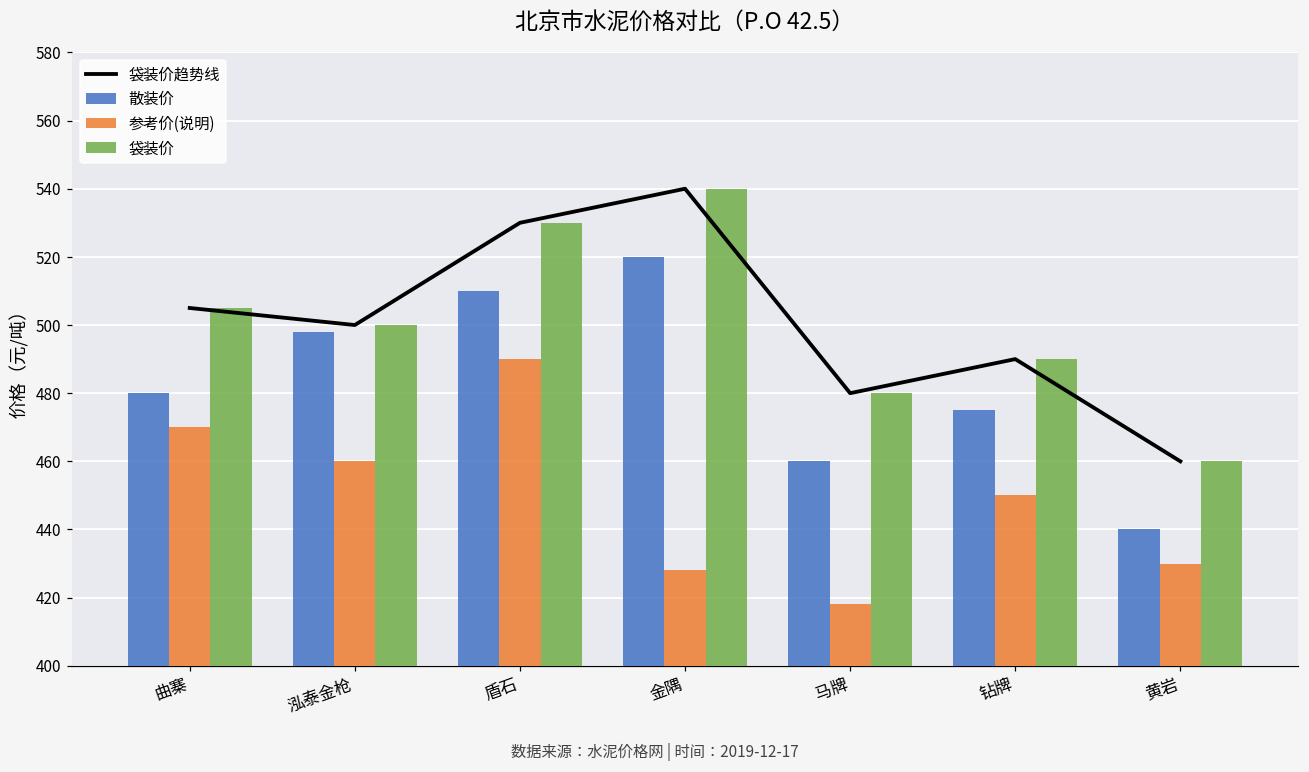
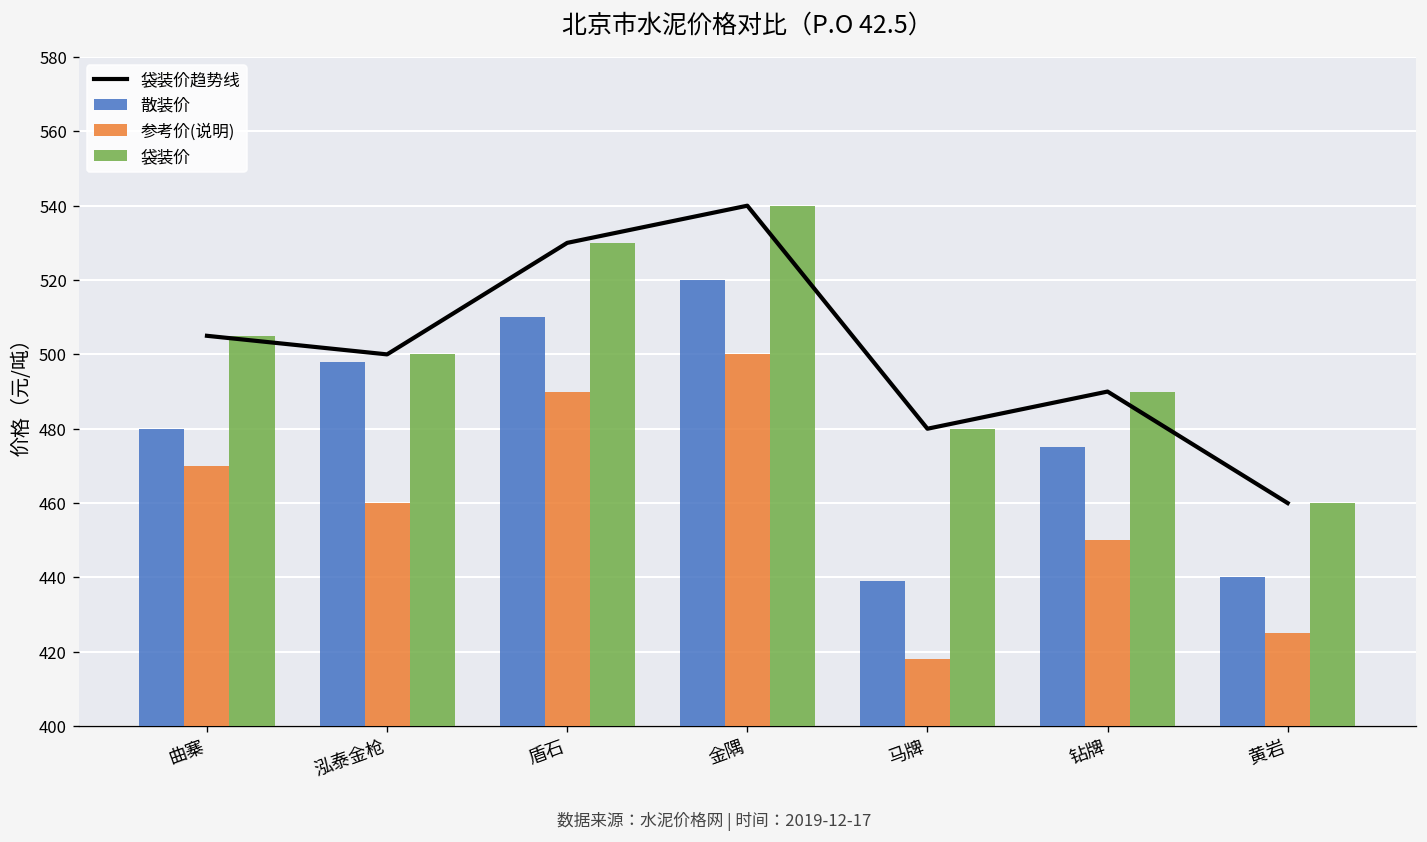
  {
    "散装价": {
      "曲寨": 480,
      "泓泰金枪": 498,
      "盾石": 510,
      "金隅": 520,
-     "马牌": 460,
+     "马牌": 439,
      "钻牌": 475,
      "黄岩": 440
    },
    "袋装价趋势线": {
      "曲寨": 505,
      "泓泰金枪": 500,
      "盾石": 530,
      "金隅": 540,
      "马牌": 480,
      "钻牌": 490,
      "黄岩": 460
    },
    "参考价(说明)": {
      "曲寨": 470,
      "泓泰金枪": 460,
      "盾石": 490,
-     "金隅": 428,
+     "金隅": 500,
      "马牌": 418,
      "钻牌": 450,
-     "黄岩": 430
+     "黄岩": 425
    },
    "袋装价": {
      "曲寨": 505,
      "泓泰金枪": 500,
      "盾石": 530,
      "金隅": 540,
      "马牌": 480,
      "钻牌": 490,
      "黄岩": 460
    }
  }
